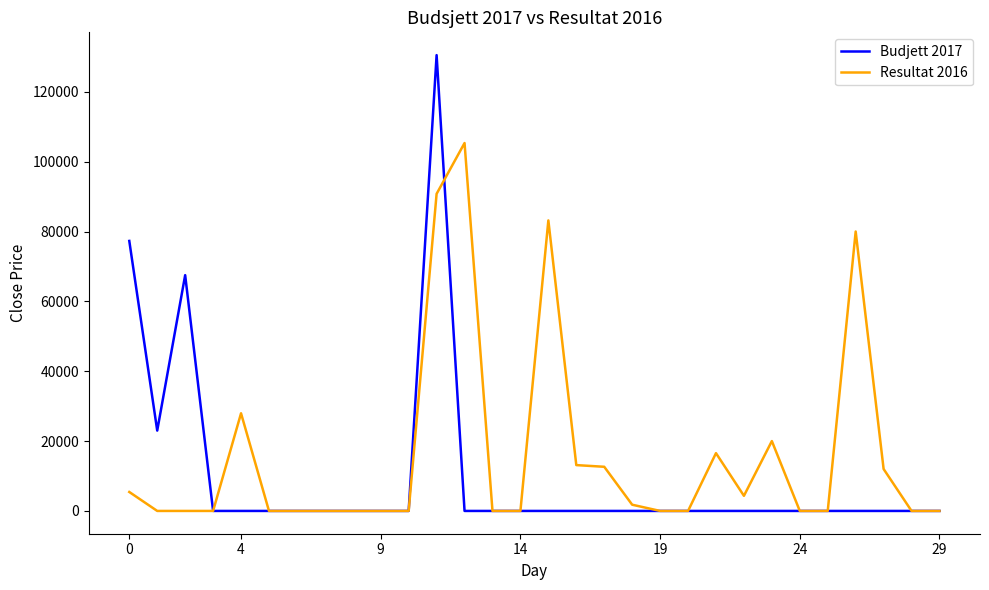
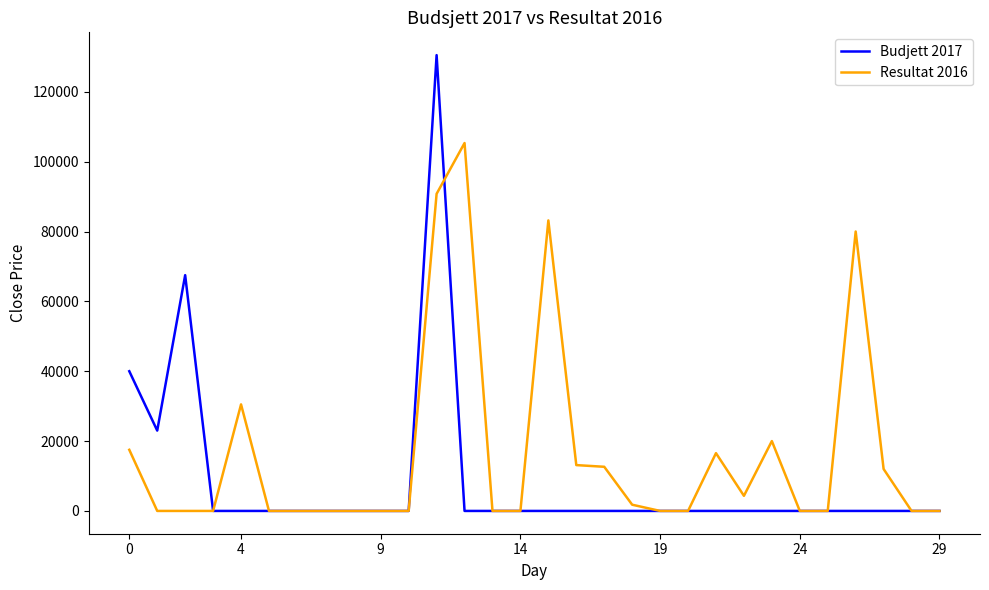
  {
    "Budjett 2017": {
-     "0": 77000,
+     "0": 40000,
      "4": 0
    },
    "Resultat 2016": {
-     "0": 5000,
-     "4": 28000
+     "0": 18000,
+     "4": 31000
    }
  }
